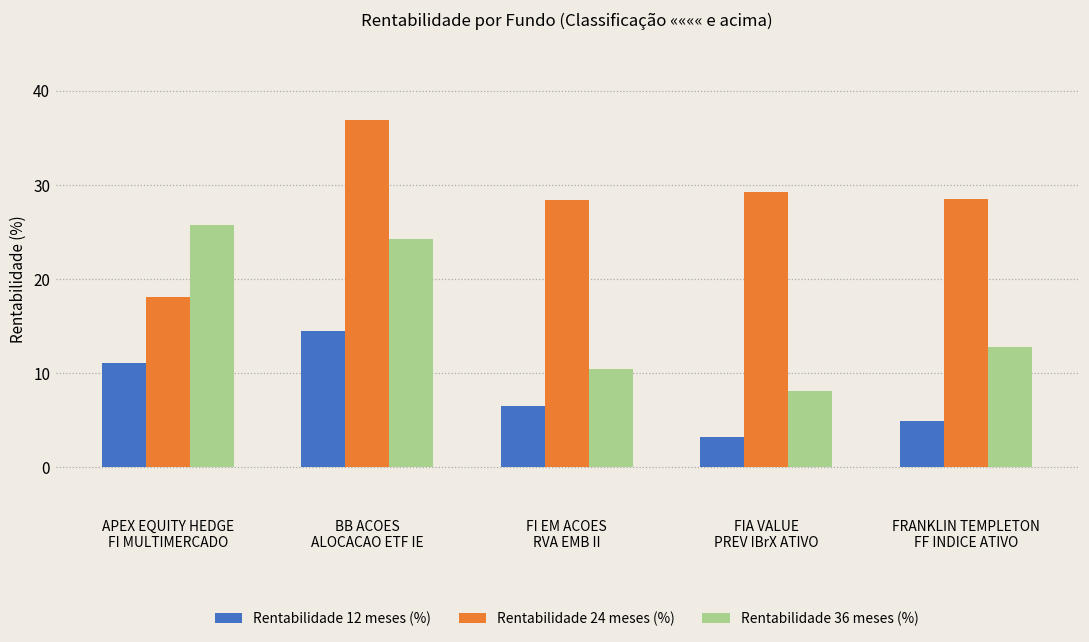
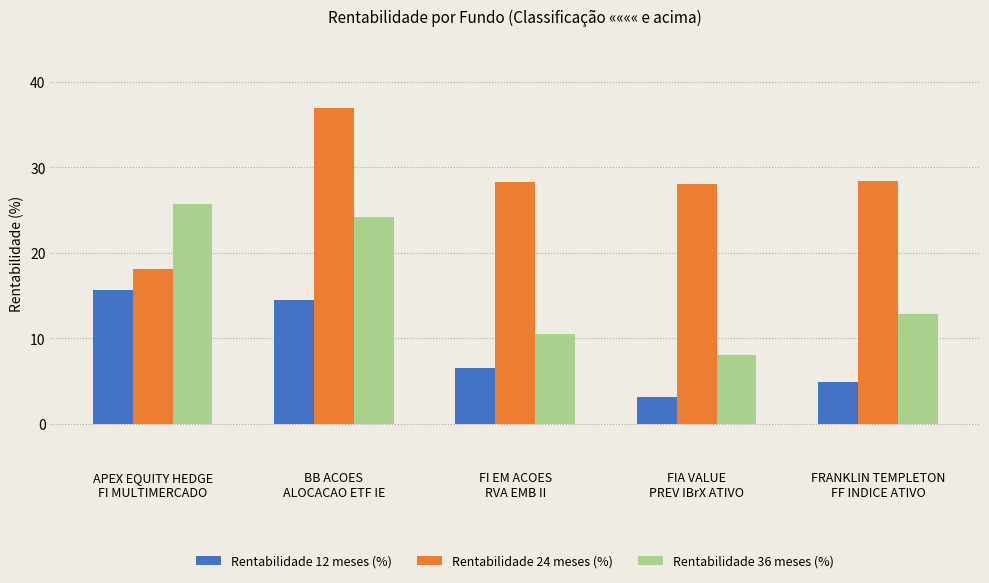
  {
    "Rentabilidade 12 meses (%)": {
-     "APEX EQUITY HEDGE FI MULTIMERCADO": 11,
+     "APEX EQUITY HEDGE FI MULTIMERCADO": 16,
      "BB ACOES ALOCACAO ETF IE": 14,
      "FI EM ACOES RVA EMB II": 7,
      "FIA VALUE PREV IBrX ATIVO": 3,
      "FRANKLIN TEMPLETON FF INDICE ATIVO": 5
    },
    "Rentabilidade 24 meses (%)": {
      "APEX EQUITY HEDGE FI MULTIMERCADO": 18,
      "BB ACOES ALOCACAO ETF IE": 37,
      "FI EM ACOES RVA EMB II": 28,
-     "FIA VALUE PREV IBrX ATIVO": 29,
+     "FIA VALUE PREV IBrX ATIVO": 28,
      "FRANKLIN TEMPLETON FF INDICE ATIVO": 28
    },
    "Rentabilidade 36 meses (%)": {
      "APEX EQUITY HEDGE FI MULTIMERCADO": 26,
      "BB ACOES ALOCACAO ETF IE": 24,
      "FI EM ACOES RVA EMB II": 10,
      "FIA VALUE PREV IBrX ATIVO": 8,
      "FRANKLIN TEMPLETON FF INDICE ATIVO": 13
    }
  }
